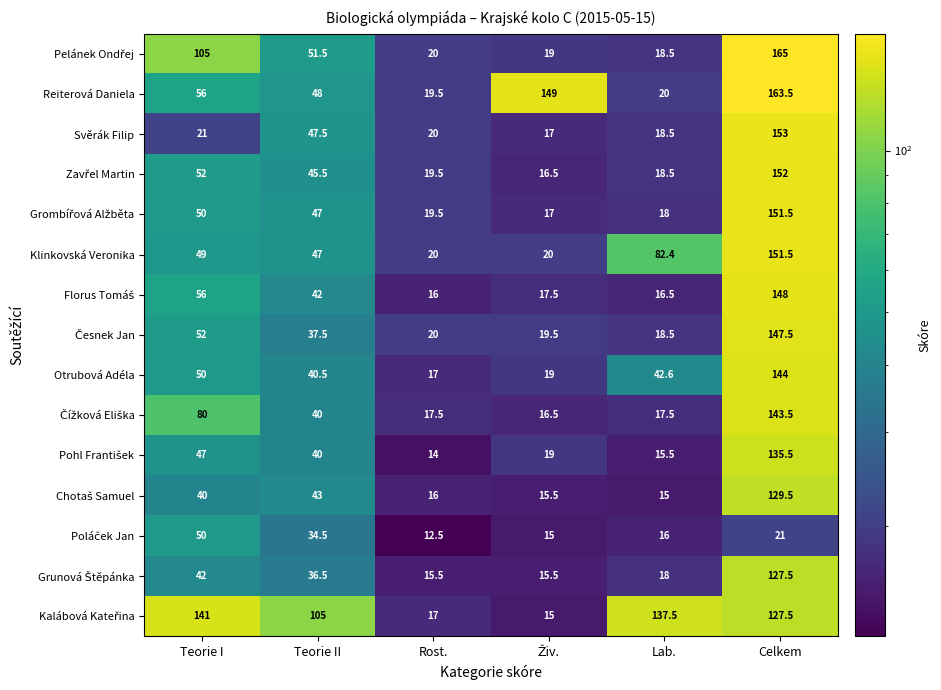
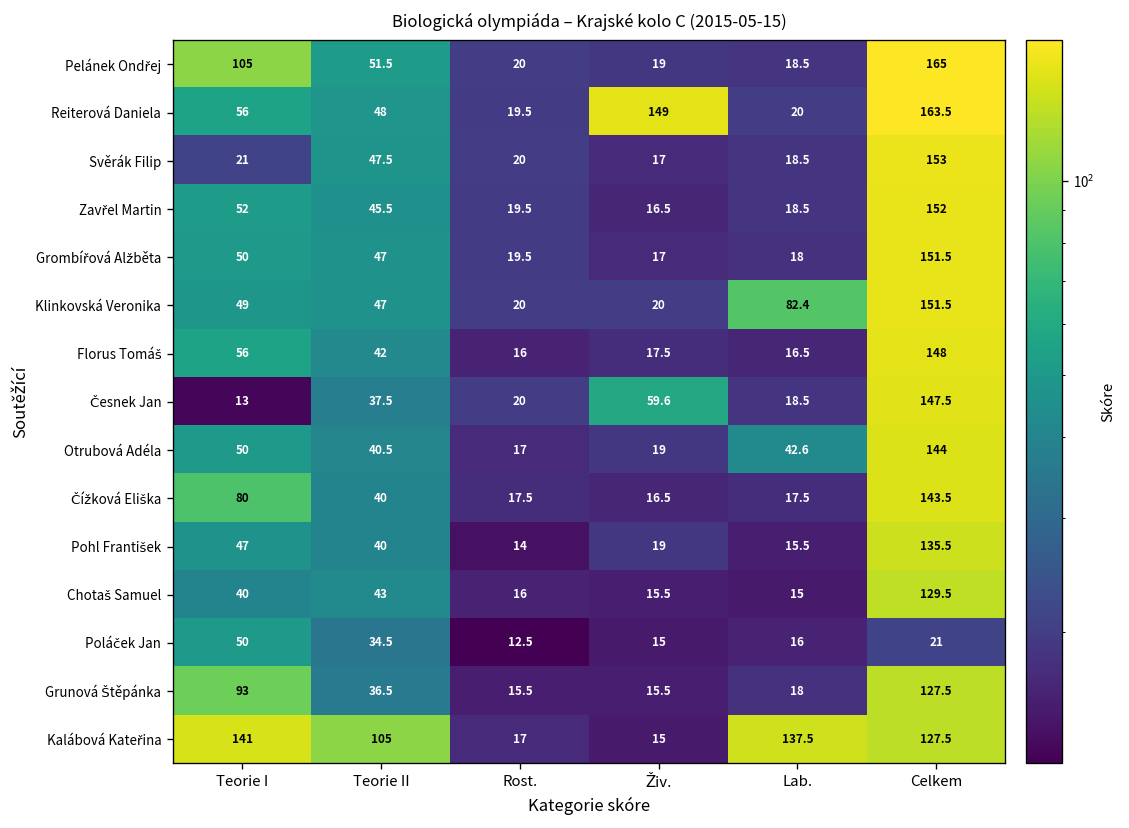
  {
    "Pelánek Ondřej": {
      "Teorie I": 105,
      "Teorie II": 51.5,
      "Rost.": 20,
      "Živ.": 19,
      "Lab.": 18.5,
      "Celkem": 165
    },
    "Reiterová Daniela": {
      "Teorie I": 56,
      "Teorie II": 48,
      "Rost.": 19.5,
      "Živ.": 149,
      "Lab.": 20,
      "Celkem": 163.5
    },
    "Svěrák Filip": {
      "Teorie I": 21,
      "Teorie II": 47.5,
      "Rost.": 20,
      "Živ.": 17,
      "Lab.": 18.5,
      "Celkem": 153
    },
    "Zavřel Martin": {
      "Teorie I": 52,
      "Teorie II": 45.5,
      "Rost.": 19.5,
      "Živ.": 16.5,
      "Lab.": 18.5,
      "Celkem": 152
    },
    "Grombířová Alžběta": {
      "Teorie I": 50,
      "Teorie II": 47,
      "Rost.": 19.5,
      "Živ.": 17,
      "Lab.": 18,
      "Celkem": 151.5
    },
    "Klinkovská Veronika": {
      "Teorie I": 49,
      "Teorie II": 47,
      "Rost.": 20,
      "Živ.": 20,
      "Lab.": 82.4,
      "Celkem": 151.5
    },
    "Florus Tomáš": {
      "Teorie I": 56,
      "Teorie II": 42,
      "Rost.": 16,
      "Živ.": 17.5,
      "Lab.": 16.5,
      "Celkem": 148
    },
    "Česnek Jan": {
-     "Teorie I": 52,
+     "Teorie I": 13,
      "Teorie II": 37.5,
      "Rost.": 20,
-     "Živ.": 19.5,
+     "Živ.": 59.6,
      "Lab.": 18.5,
      "Celkem": 147.5
    },
    "Otrubová Adéla": {
      "Teorie I": 50,
      "Teorie II": 40.5,
      "Rost.": 17,
      "Živ.": 19,
      "Lab.": 42.6,
      "Celkem": 144
    },
    "Čížková Eliška": {
      "Teorie I": 80,
      "Teorie II": 40,
      "Rost.": 17.5,
      "Živ.": 16.5,
      "Lab.": 17.5,
      "Celkem": 143.5
    },
    "Pohl František": {
      "Teorie I": 47,
      "Teorie II": 40,
      "Rost.": 14,
      "Živ.": 19,
      "Lab.": 15.5,
      "Celkem": 135.5
    },
    "Chotaš Samuel": {
      "Teorie I": 40,
      "Teorie II": 43,
      "Rost.": 16,
      "Živ.": 15.5,
      "Lab.": 15,
      "Celkem": 129.5
    },
    "Poláček Jan": {
      "Teorie I": 50,
      "Teorie II": 34.5,
      "Rost.": 12.5,
      "Živ.": 15,
      "Lab.": 16,
      "Celkem": 21
    },
    "Grunová Štěpánka": {
-     "Teorie I": 42,
+     "Teorie I": 93,
      "Teorie II": 36.5,
      "Rost.": 15.5,
      "Živ.": 15.5,
      "Lab.": 18,
      "Celkem": 127.5
    },
    "Kalábová Kateřina": {
      "Teorie I": 141,
      "Teorie II": 105,
      "Rost.": 17,
      "Živ.": 15,
      "Lab.": 137.5,
      "Celkem": 127.5
    }
  }
